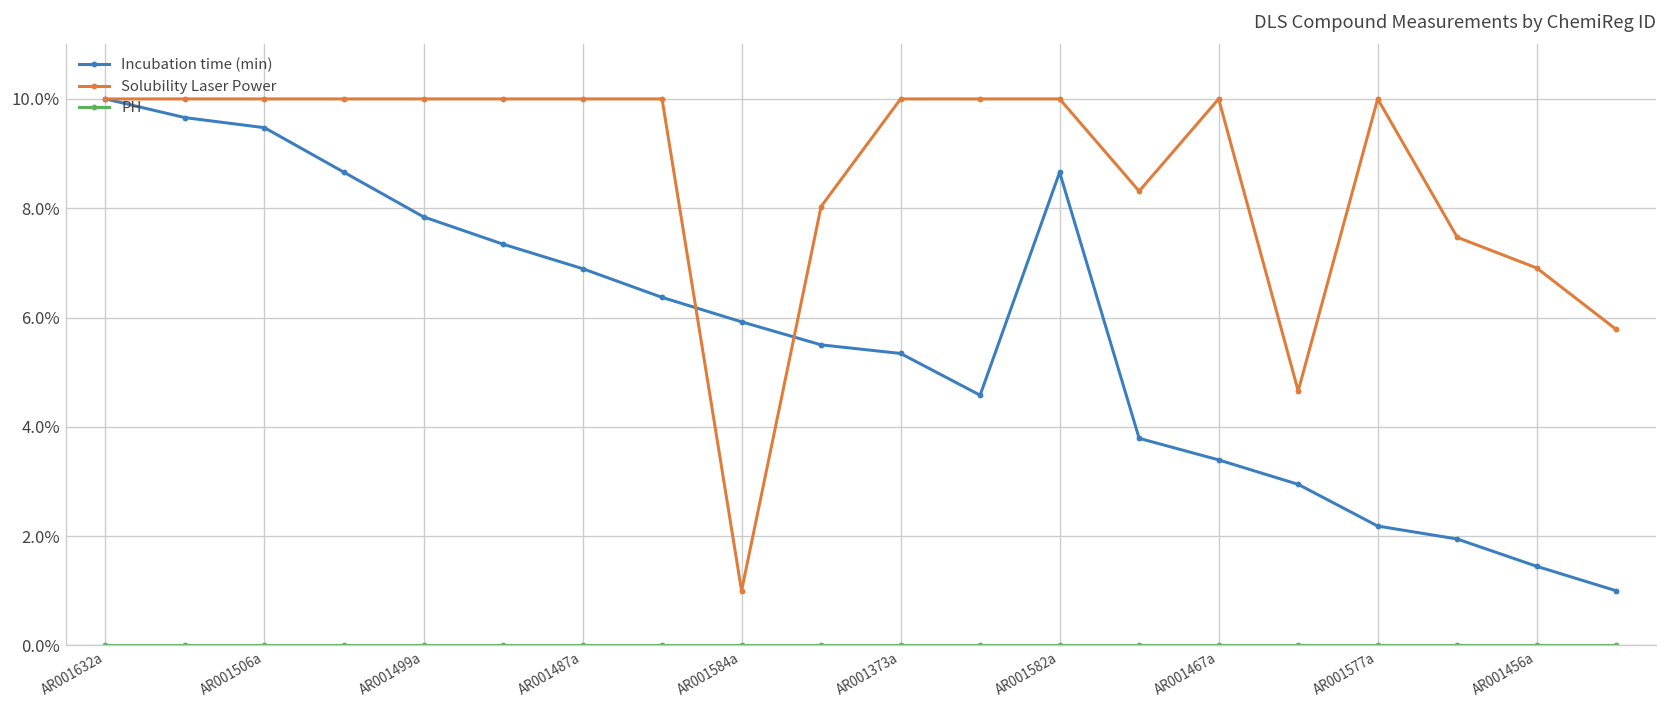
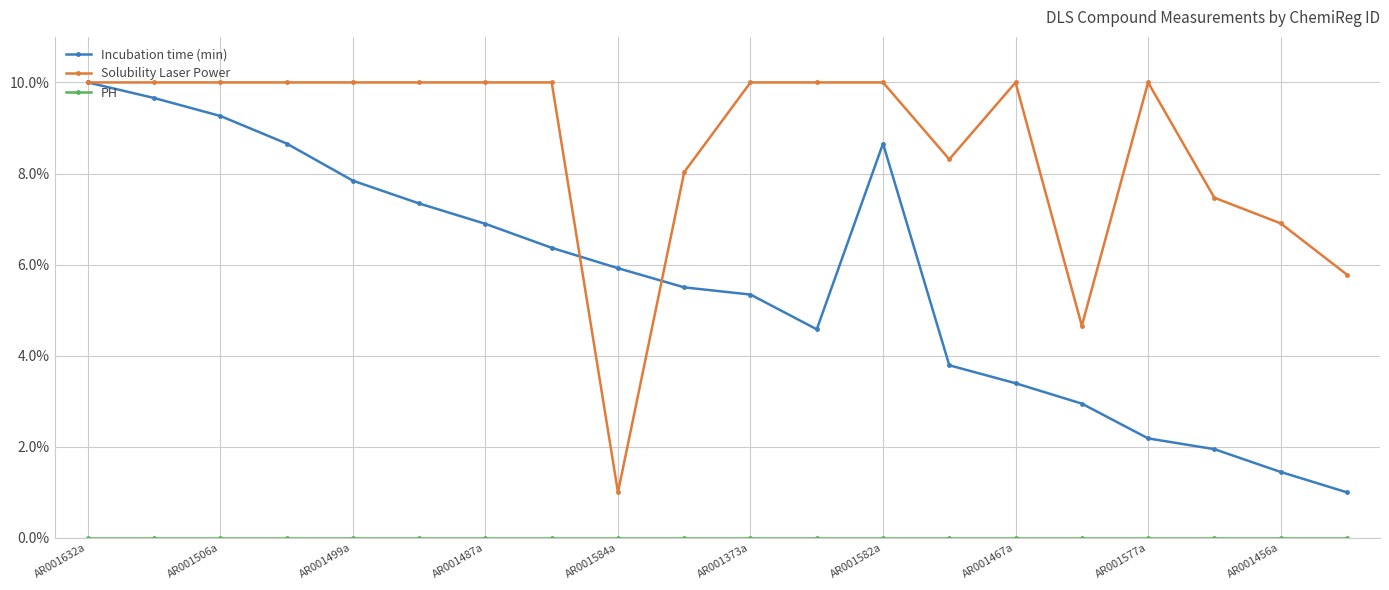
  {
    "Incubation time (min)": {
-     "AR001506a": "9.5%",
+     "AR001506a": "9.3%",
      "AR001499a": "7.8%",
      "AR001487a": "6.9%",
      "AR001584a": "5.9%",
      "AR001373a": "5.3%",
      "AR001582a": "8.7%",
      "AR001467a": "3.4%",
      "AR001577a": "2.2%",
      "AR001456a": "1.4%"
    },
    "Solubility Laser Power": {
      "AR001506a": "10.0%",
      "AR001499a": "10.0%",
      "AR001487a": "10.0%",
      "AR001584a": "1.0%",
      "AR001373a": "10.0%",
      "AR001582a": "10.0%",
      "AR001467a": "10.0%",
      "AR001577a": "10.0%",
      "AR001456a": "6.9%"
    },
    "PH": {
      "AR001632a": "0.0%",
      "AR001506a": "0.0%",
      "AR001499a": "0.0%",
      "AR001487a": "0.0%",
      "AR001584a": "0.0%",
      "AR001373a": "0.0%",
      "AR001582a": "0.0%",
      "AR001467a": "0.0%",
      "AR001577a": "0.0%",
      "AR001456a": "0.0%"
    }
  }
